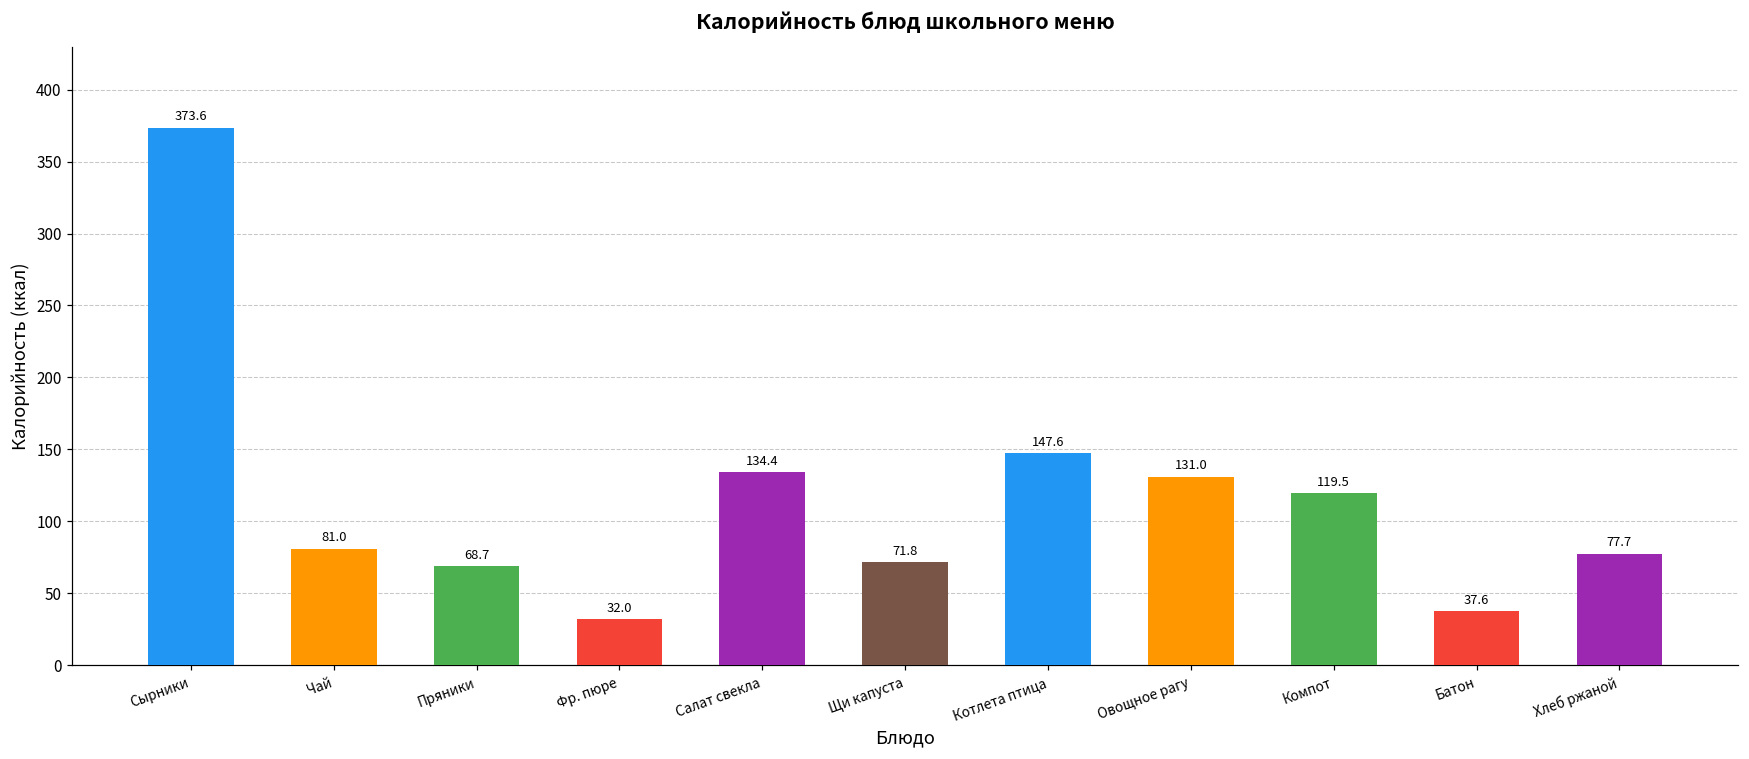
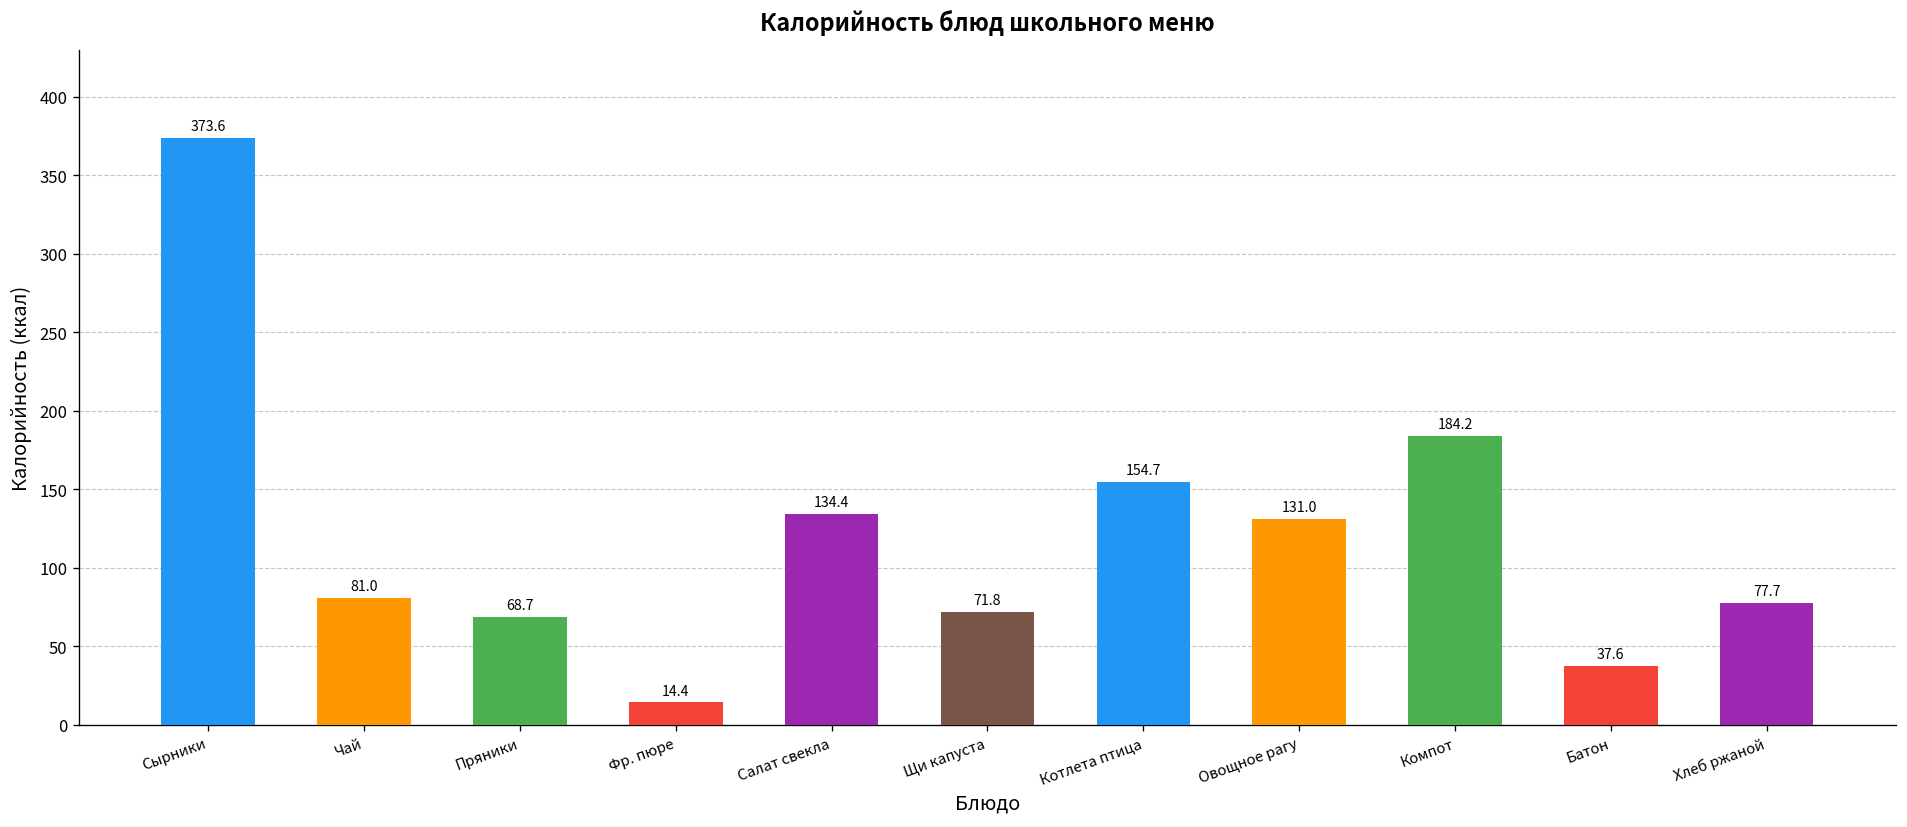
  {
    "Сырники": 373.6,
    "Чай": 81.0,
    "Пряники": 68.7,
-   "Фр. пюре": 32.0,
+   "Фр. пюре": 14.4,
    "Салат свекла": 134.4,
    "Щи капуста": 71.8,
-   "Котлета птица": 147.6,
+   "Котлета птица": 154.7,
    "Овощное рагу": 131.0,
-   "Компот": 119.5,
+   "Компот": 184.2,
    "Батон": 37.6,
    "Хлеб ржаной": 77.7
  }
